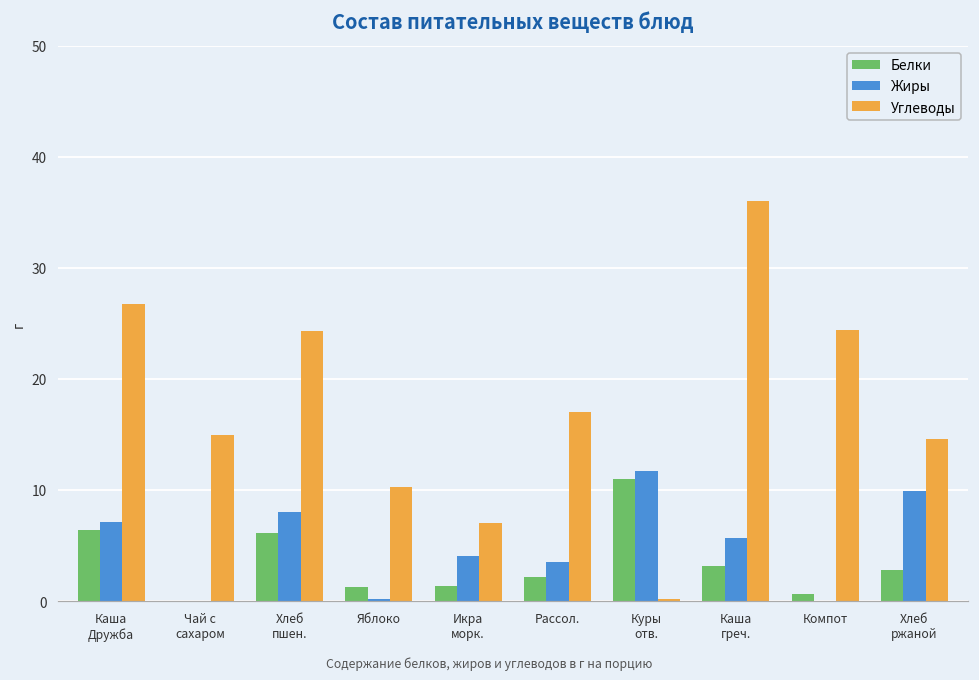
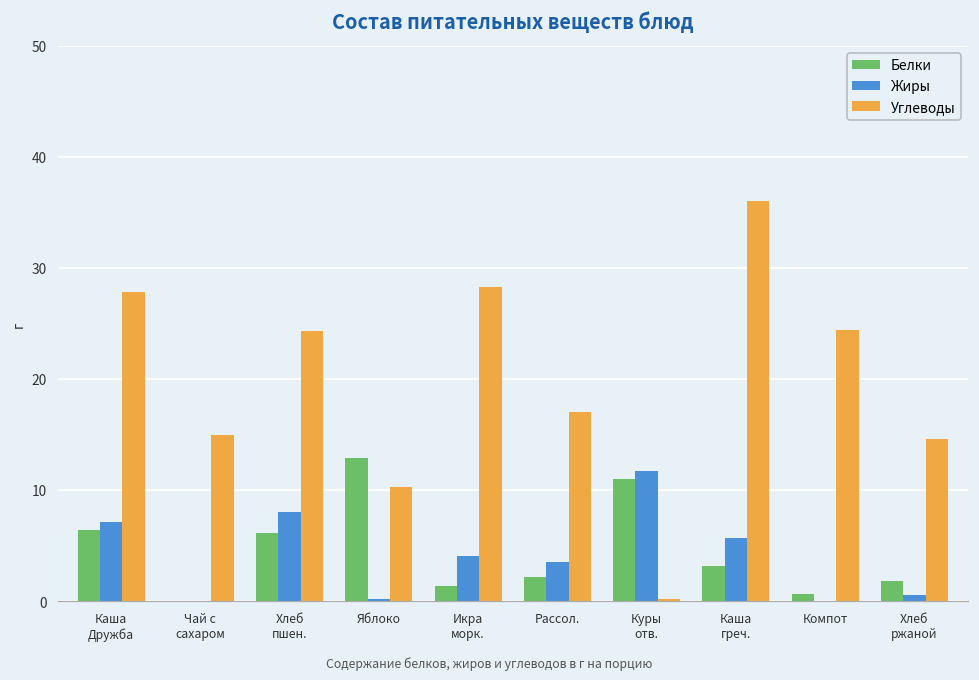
  {
    "Белки": {
      "Каша Дружба": 6.4,
      "Чай с сахаром": 0.0,
      "Хлеб пшен.": 6.1,
-     "Яблоко": 1.3,
+     "Яблоко": 12.9,
      "Икра морк.": 1.4,
      "Рассол.": 2.2,
      "Куры отв.": 11.0,
      "Каша греч.": 3.2,
      "Компот": 0.6,
-     "Хлеб ржаной": 2.8
+     "Хлеб ржаной": 1.8
    },
    "Жиры": {
      "Каша Дружба": 7.1,
      "Чай с сахаром": 0.0,
      "Хлеб пшен.": 8.0,
      "Икра морк.": 4.1,
      "Рассол.": 3.5,
      "Куры отв.": 11.7,
      "Каша греч.": 5.7,
      "Компот": 0.0,
-     "Хлеб ржаной": 9.9
+     "Хлеб ржаной": 0.5
    },
    "Углеводы": {
-     "Каша Дружба": 26.8,
+     "Каша Дружба": 27.8,
      "Чай с сахаром": 15.0,
      "Хлеб пшен.": 24.3,
      "Яблоко": 10.3,
-     "Икра морк.": 7.0,
+     "Икра морк.": 28.3,
      "Рассол.": 17.0,
      "Каша греч.": 36.0,
      "Компот": 24.4,
      "Хлеб ржаной": 14.6
    }
  }
